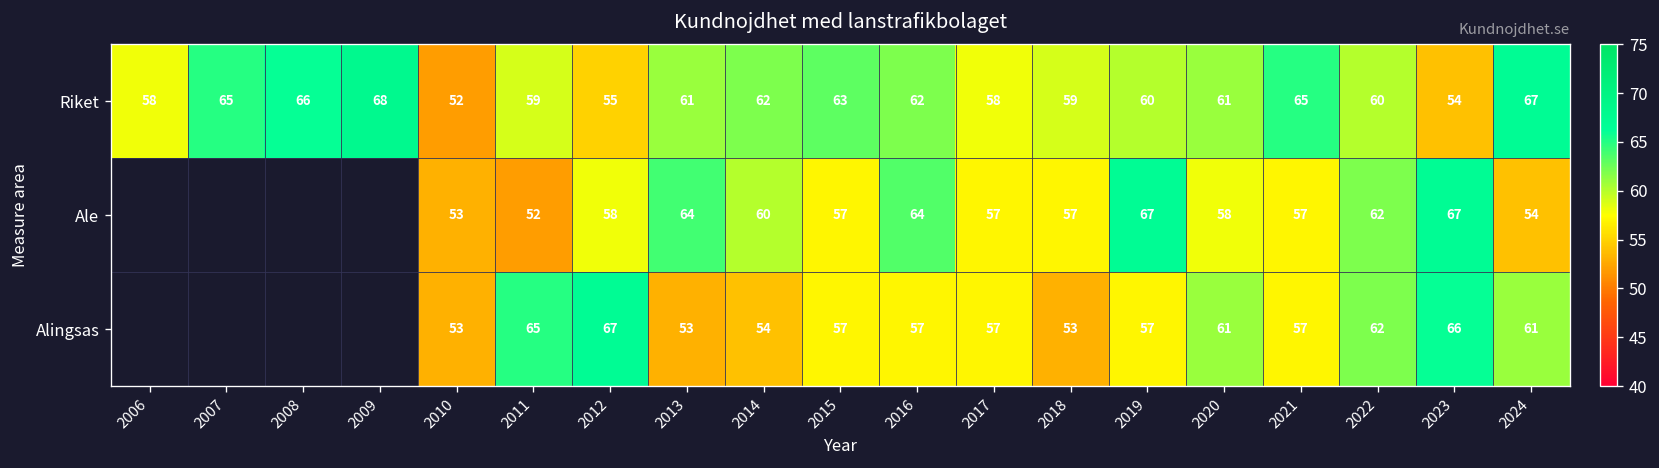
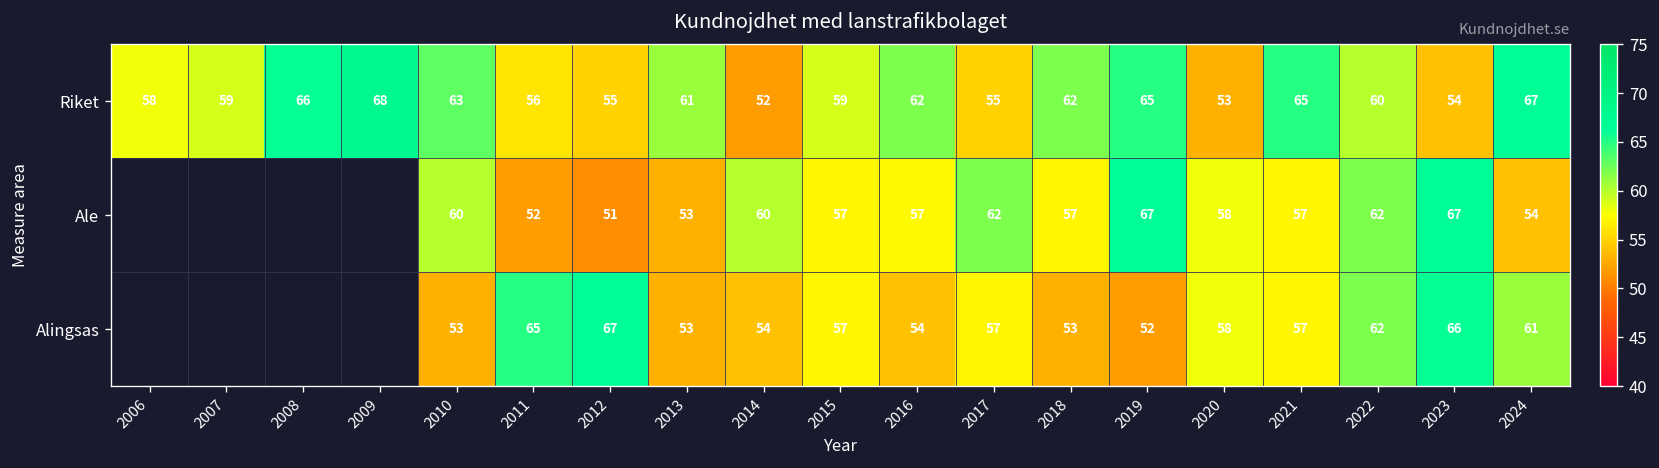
  {
    "Riket": {
      "2006": 58,
-     "2007": 65,
+     "2007": 59,
      "2008": 66,
      "2009": 68,
-     "2010": 52,
-     "2011": 59,
+     "2010": 63,
+     "2011": 56,
      "2012": 55,
      "2013": 61,
-     "2014": 62,
-     "2015": 63,
+     "2014": 52,
+     "2015": 59,
      "2016": 62,
-     "2017": 58,
-     "2018": 59,
-     "2019": 60,
-     "2020": 61,
+     "2017": 55,
+     "2018": 62,
+     "2019": 65,
+     "2020": 53,
      "2021": 65,
      "2022": 60,
      "2023": 54,
      "2024": 67
    },
    "Ale": {
-     "2010": 53,
+     "2010": 60,
      "2011": 52,
-     "2012": 58,
-     "2013": 64,
+     "2012": 51,
+     "2013": 53,
      "2014": 60,
      "2015": 57,
-     "2016": 64,
-     "2017": 57,
+     "2016": 57,
+     "2017": 62,
      "2018": 57,
      "2019": 67,
      "2020": 58,
      "2021": 57,
      "2022": 62,
      "2023": 67,
      "2024": 54
    },
    "Alingsas": {
      "2010": 53,
      "2011": 65,
      "2012": 67,
      "2013": 53,
      "2014": 54,
      "2015": 57,
-     "2016": 57,
+     "2016": 54,
      "2017": 57,
      "2018": 53,
-     "2019": 57,
-     "2020": 61,
+     "2019": 52,
+     "2020": 58,
      "2021": 57,
      "2022": 62,
      "2023": 66,
      "2024": 61
    }
  }
